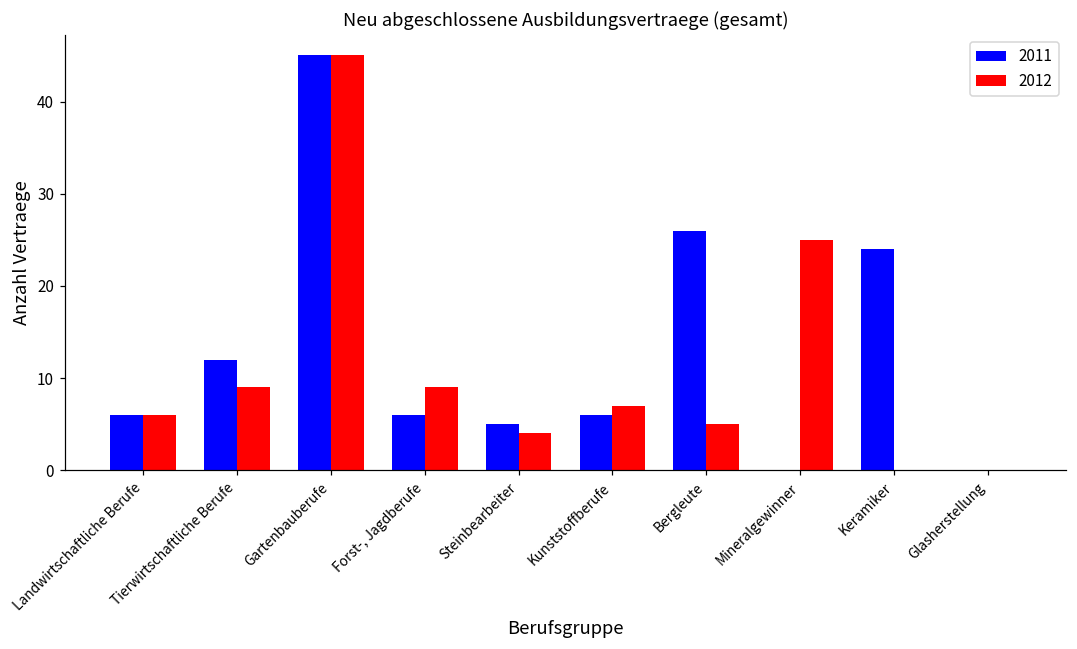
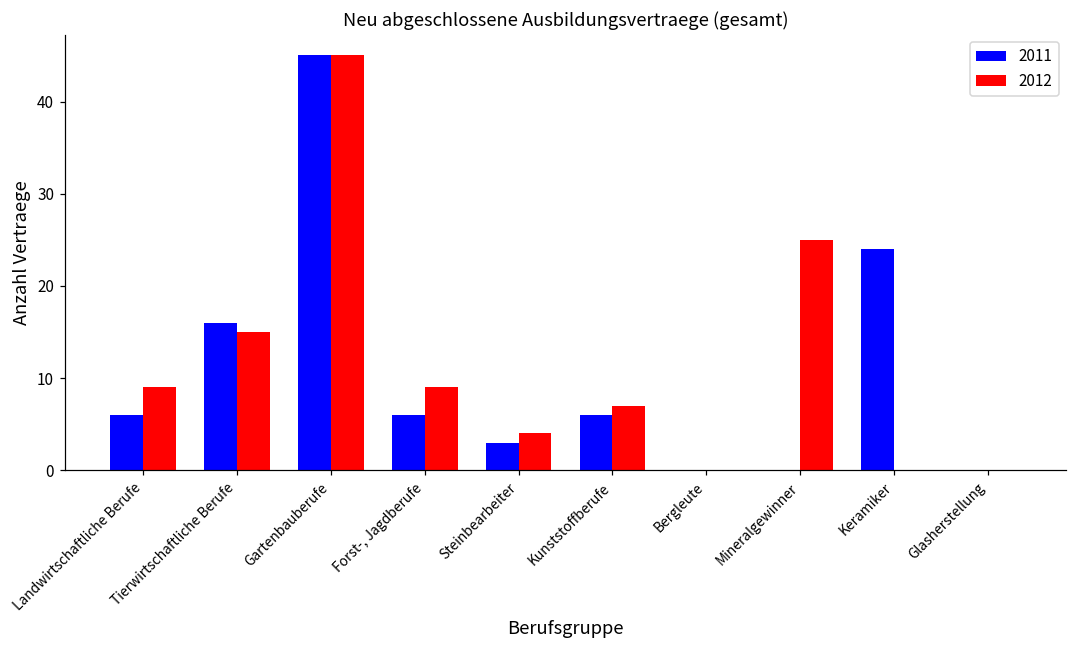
  {
    "2011": {
      "Landwirtschaftliche Berufe": 6,
-     "Tierwirtschaftliche Berufe": 12,
+     "Tierwirtschaftliche Berufe": 16,
      "Gartenbauberufe": 45,
      "Forst-, Jagdberufe": 6,
-     "Steinbearbeiter": 5,
+     "Steinbearbeiter": 3,
      "Kunststoffberufe": 6,
-     "Bergleute": 26,
+     "Bergleute": 0,
      "Mineralgewinner": 0,
      "Keramiker": 24,
      "Glasherstellung": 0
    },
    "2012": {
-     "Landwirtschaftliche Berufe": 6,
-     "Tierwirtschaftliche Berufe": 9,
+     "Landwirtschaftliche Berufe": 9,
+     "Tierwirtschaftliche Berufe": 15,
      "Gartenbauberufe": 45,
      "Forst-, Jagdberufe": 9,
      "Steinbearbeiter": 4,
      "Kunststoffberufe": 7,
-     "Bergleute": 5,
+     "Bergleute": 0,
      "Mineralgewinner": 25,
      "Keramiker": 0,
      "Glasherstellung": 0
    }
  }
